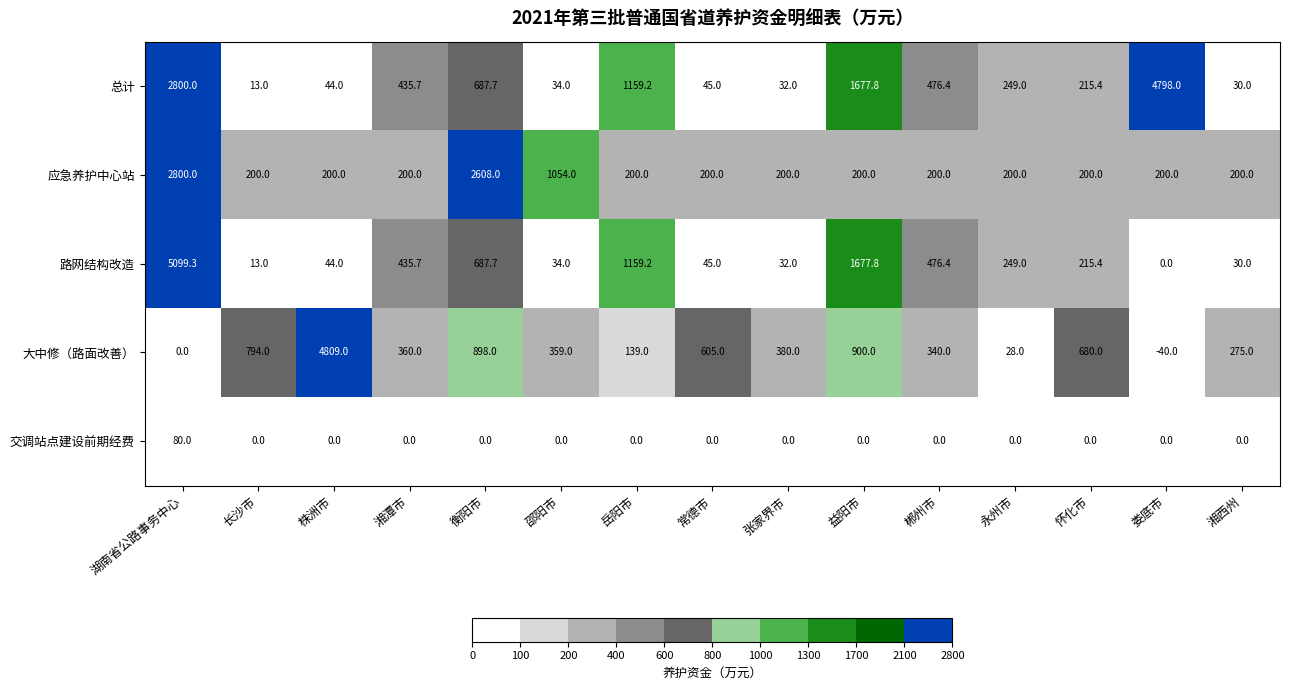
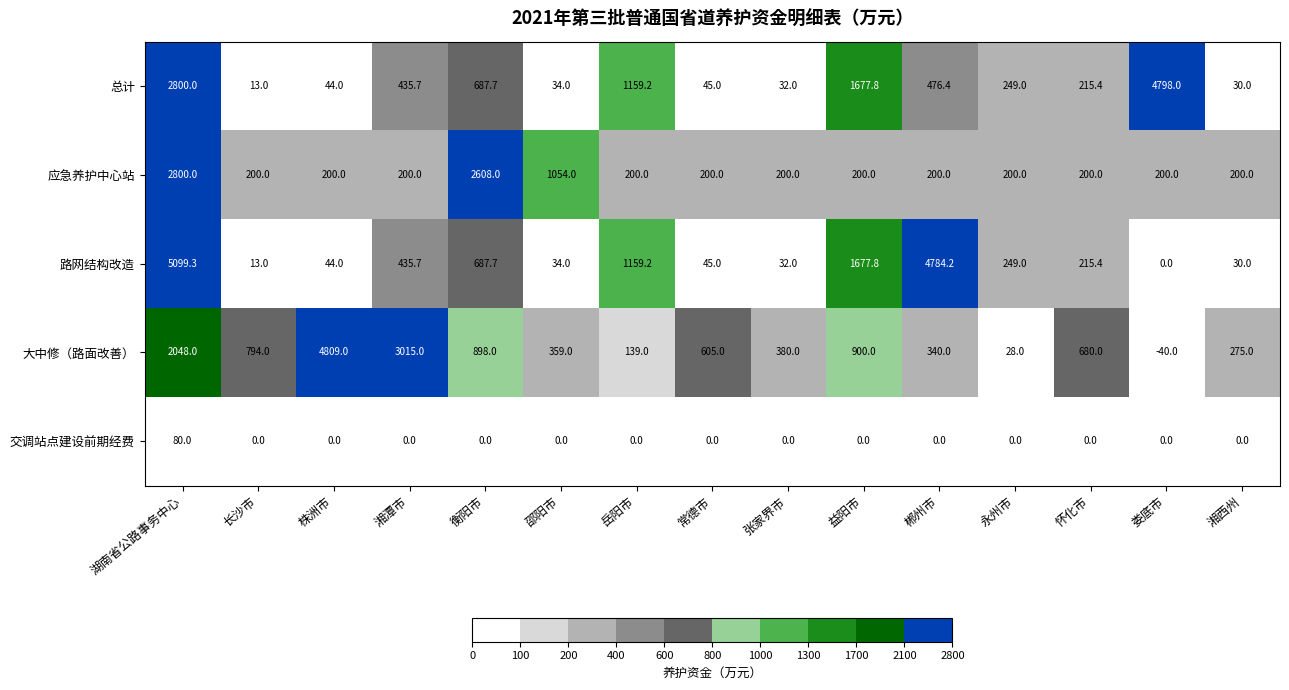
  {
    "总计": {
      "湖南省公路事务中心": 2800.0,
      "长沙市": 13.0,
      "株洲市": 44.0,
      "湘潭市": 435.7,
      "衡阳市": 687.7,
      "邵阳市": 34.0,
      "岳阳市": 1159.2,
      "常德市": 45.0,
      "张家界市": 32.0,
      "益阳市": 1677.8,
      "郴州市": 476.4,
      "永州市": 249.0,
      "怀化市": 215.4,
      "娄底市": 4798.0,
      "湘西州": 30.0
    },
    "应急养护中心站": {
      "湖南省公路事务中心": 2800.0,
      "长沙市": 200.0,
      "株洲市": 200.0,
      "湘潭市": 200.0,
      "衡阳市": 2608.0,
      "邵阳市": 1054.0,
      "岳阳市": 200.0,
      "常德市": 200.0,
      "张家界市": 200.0,
      "益阳市": 200.0,
      "郴州市": 200.0,
      "永州市": 200.0,
      "怀化市": 200.0,
      "娄底市": 200.0,
      "湘西州": 200.0
    },
    "路网结构改造": {
      "湖南省公路事务中心": 5099.3,
      "长沙市": 13.0,
      "株洲市": 44.0,
      "湘潭市": 435.7,
      "衡阳市": 687.7,
      "邵阳市": 34.0,
      "岳阳市": 1159.2,
      "常德市": 45.0,
      "张家界市": 32.0,
      "益阳市": 1677.8,
-     "郴州市": 476.4,
+     "郴州市": 4784.2,
      "永州市": 249.0,
      "怀化市": 215.4,
      "娄底市": 0.0,
      "湘西州": 30.0
    },
    "大中修（路面改善）": {
-     "湖南省公路事务中心": 0.0,
+     "湖南省公路事务中心": 2048.0,
      "长沙市": 794.0,
      "株洲市": 4809.0,
-     "湘潭市": 360.0,
+     "湘潭市": 3015.0,
      "衡阳市": 898.0,
      "邵阳市": 359.0,
      "岳阳市": 139.0,
      "常德市": 605.0,
      "张家界市": 380.0,
      "益阳市": 900.0,
      "郴州市": 340.0,
      "永州市": 28.0,
      "怀化市": 680.0,
      "娄底市": -40.0,
      "湘西州": 275.0
    },
    "交调站点建设前期经费": {
      "湖南省公路事务中心": 80.0,
      "长沙市": 0.0,
      "株洲市": 0.0,
      "湘潭市": 0.0,
      "衡阳市": 0.0,
      "邵阳市": 0.0,
      "岳阳市": 0.0,
      "常德市": 0.0,
      "张家界市": 0.0,
      "益阳市": 0.0,
      "郴州市": 0.0,
      "永州市": 0.0,
      "怀化市": 0.0,
      "娄底市": 0.0,
      "湘西州": 0.0
    }
  }
